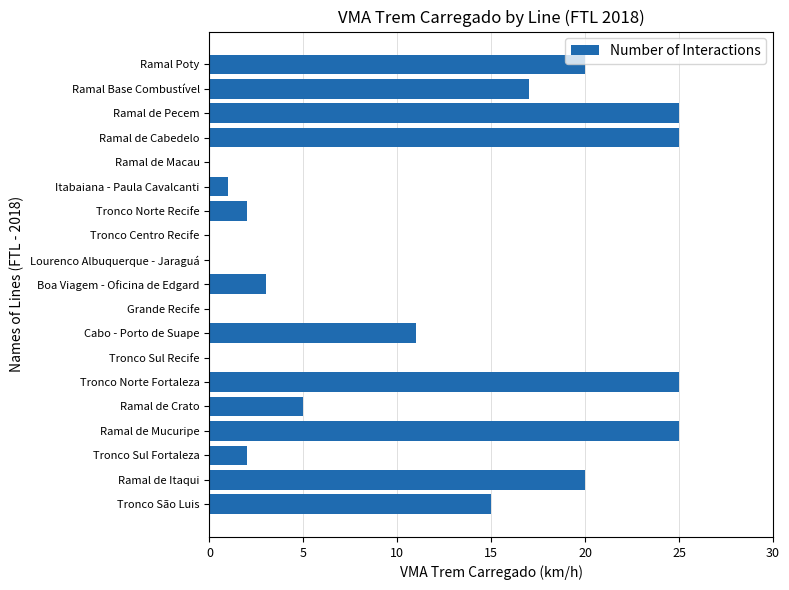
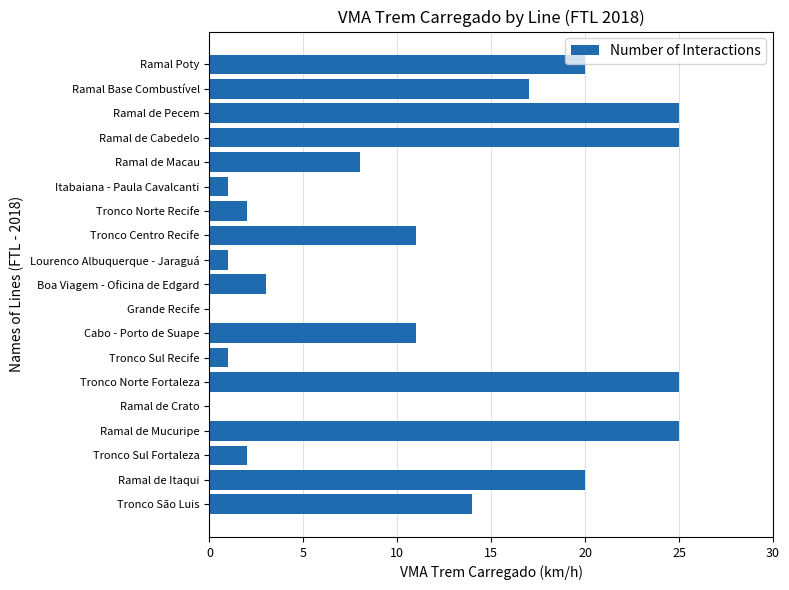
  {
    "Ramal Poty": 20,
    "Ramal Base Combustível": 17,
    "Ramal de Pecem": 25,
    "Ramal de Cabedelo": 25,
-   "Ramal de Macau": 0,
+   "Ramal de Macau": 8,
    "Itabaiana - Paula Cavalcanti": 1,
    "Tronco Norte Recife": 2,
-   "Tronco Centro Recife": 0,
-   "Lourenco Albuquerque - Jaraguá": 0,
+   "Tronco Centro Recife": 11,
+   "Lourenco Albuquerque - Jaraguá": 1,
    "Boa Viagem - Oficina de Edgard": 3,
    "Grande Recife": 0,
    "Cabo - Porto de Suape": 11,
-   "Tronco Sul Recife": 0,
+   "Tronco Sul Recife": 1,
    "Tronco Norte Fortaleza": 25,
-   "Ramal de Crato": 5,
+   "Ramal de Crato": 0,
    "Ramal de Mucuripe": 25,
    "Tronco Sul Fortaleza": 2,
    "Ramal de Itaqui": 20,
-   "Tronco São Luis": 15
+   "Tronco São Luis": 14
  }
